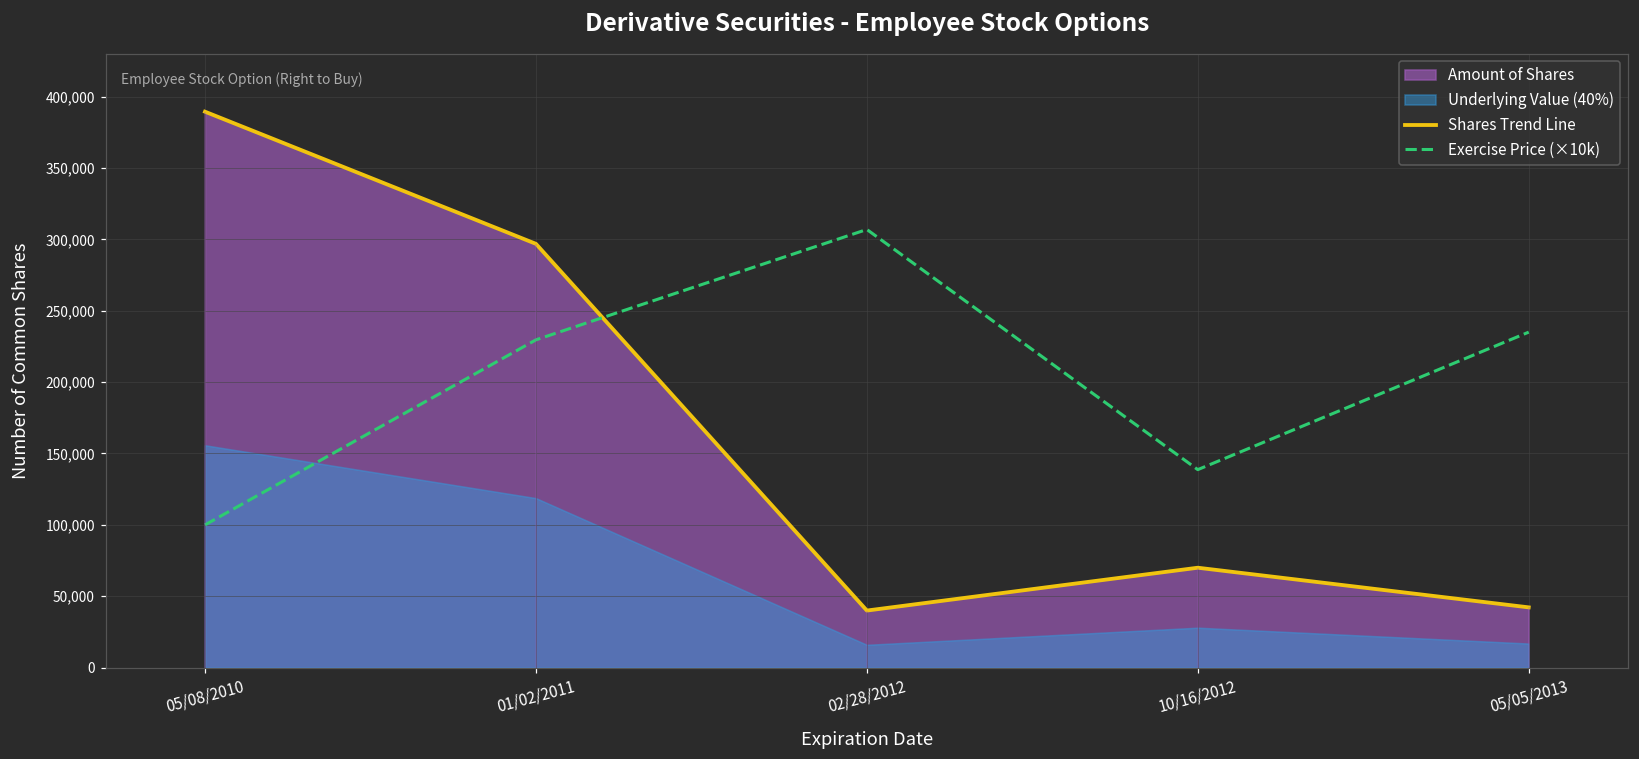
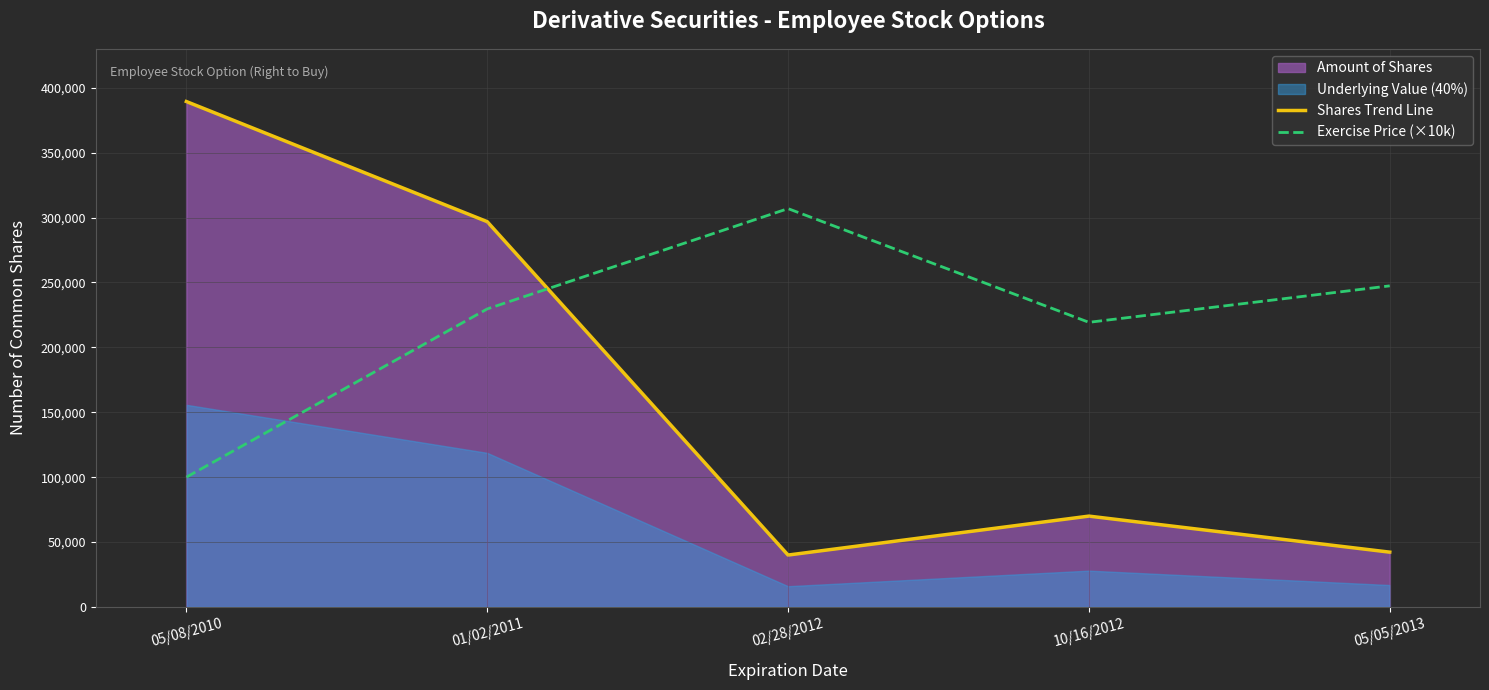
  {
    "Amount of Shares": {
      "05/08/2010": "389,000",
      "01/02/2011": "297,000",
      "02/28/2012": "40,000",
      "10/16/2012": "70,000",
      "05/05/2013": "42,000"
    },
    "Exercise Price (×10k)": {
      "05/08/2010": "100,000",
      "01/02/2011": "230,000",
      "02/28/2012": "307,000",
-     "10/16/2012": "139,000",
-     "05/05/2013": "235,000"
+     "10/16/2012": "219,000",
+     "05/05/2013": "247,000"
    }
  }
